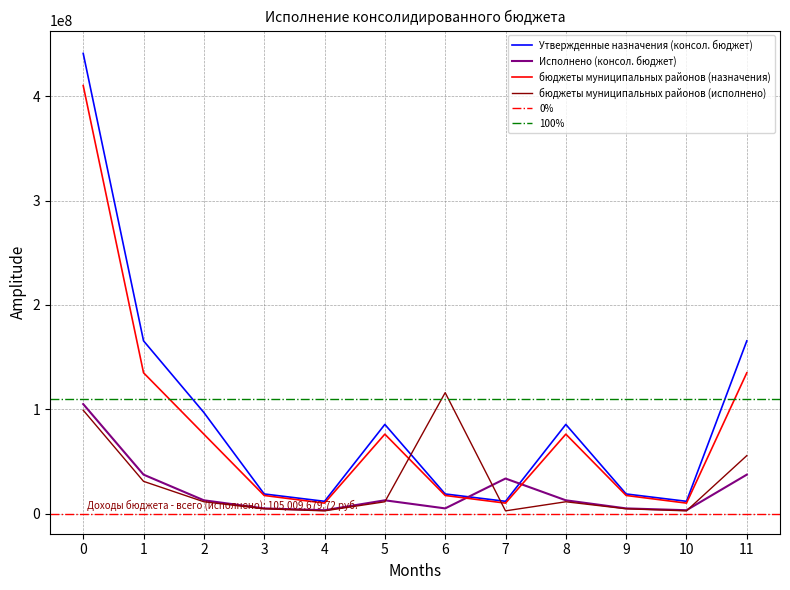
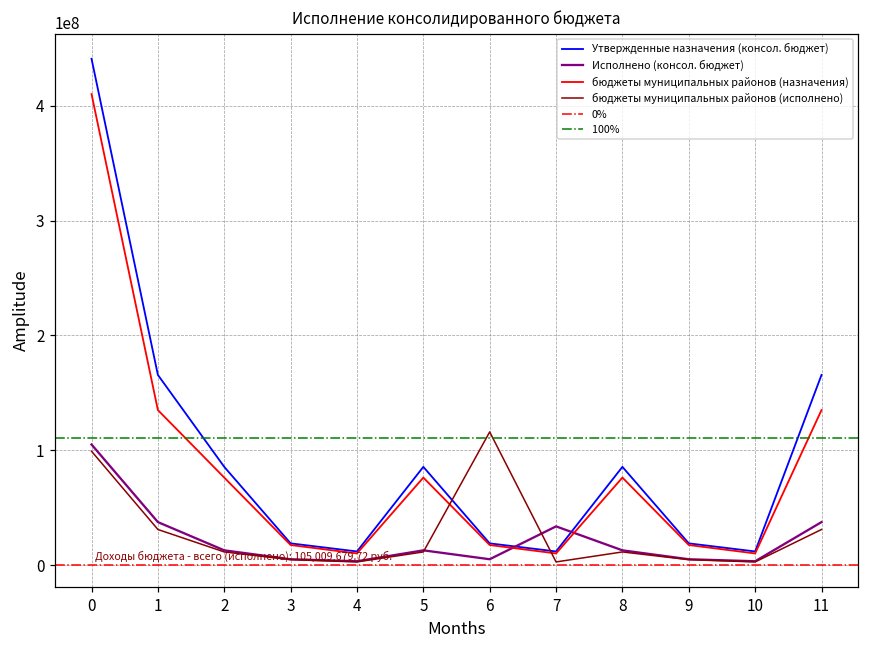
  {
    "Утвержденные назначения (консол. бюджет)": {
      "0": 441000000,
      "1": 166000000,
-     "2": 97000000,
+     "2": 86000000,
      "5": 86000000,
      "8": 86000000,
      "11": 166000000
    },
    "Исполнено (консол. бюджет)": {
      "0": 105000000,
      "1": 37000000,
      "6": 5000000,
      "7": 34000000,
      "11": 37000000
    },
    "бюджеты муниципальных районов (назначения)": {
      "0": 410000000,
      "1": 135000000,
      "2": 76000000,
      "5": 76000000,
      "8": 76000000,
      "11": 135000000
    },
    "бюджеты муниципальных районов (исполнено)": {
      "0": 99000000,
      "1": 31000000,
      "6": 116000000,
      "7": 3000000,
-     "11": 56000000
+     "11": 31000000
    }
  }
